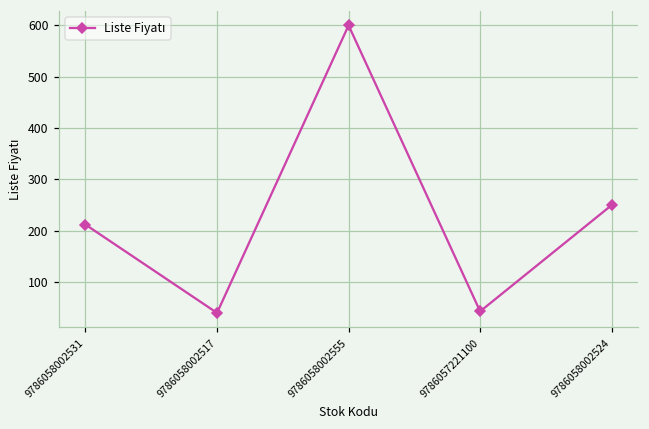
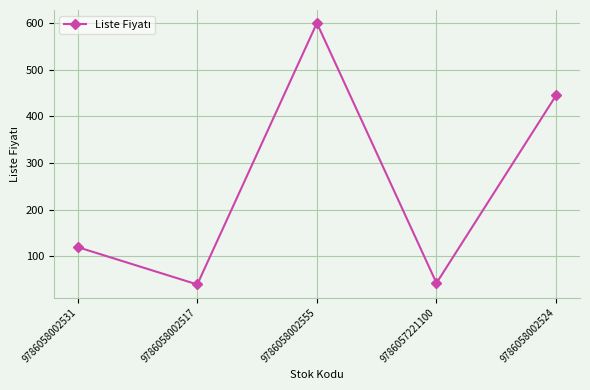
  {
-   "9786058002531": 210,
+   "9786058002531": 120,
    "9786058002517": 40,
    "9786058002555": 600,
    "9786057221100": 40,
-   "9786058002524": 250
+   "9786058002524": 450
  }
